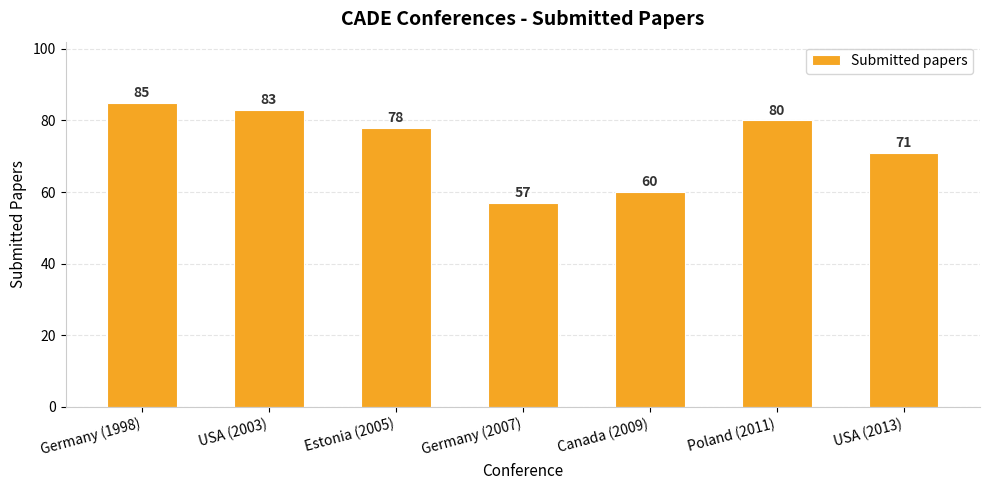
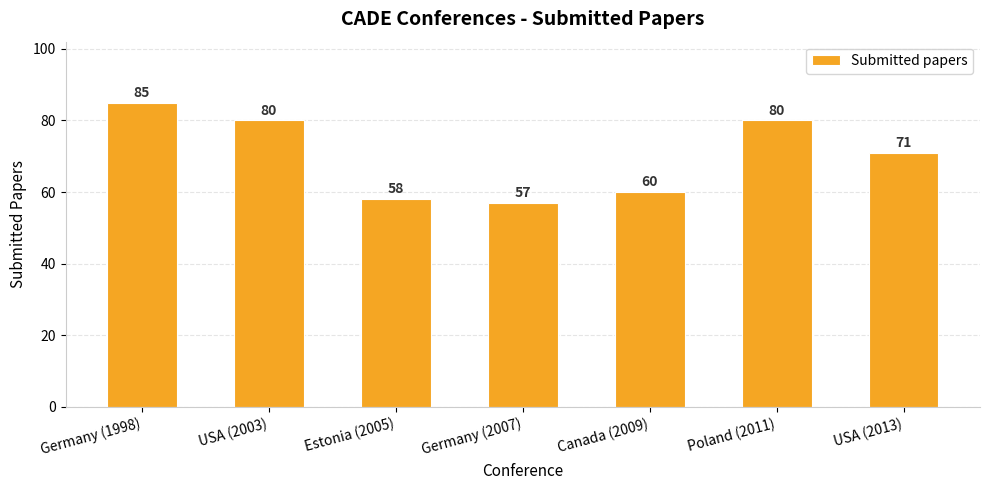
  {
    "Germany (1998)": 85,
-   "USA (2003)": 83,
-   "Estonia (2005)": 78,
+   "USA (2003)": 80,
+   "Estonia (2005)": 58,
    "Germany (2007)": 57,
    "Canada (2009)": 60,
    "Poland (2011)": 80,
    "USA (2013)": 71
  }
